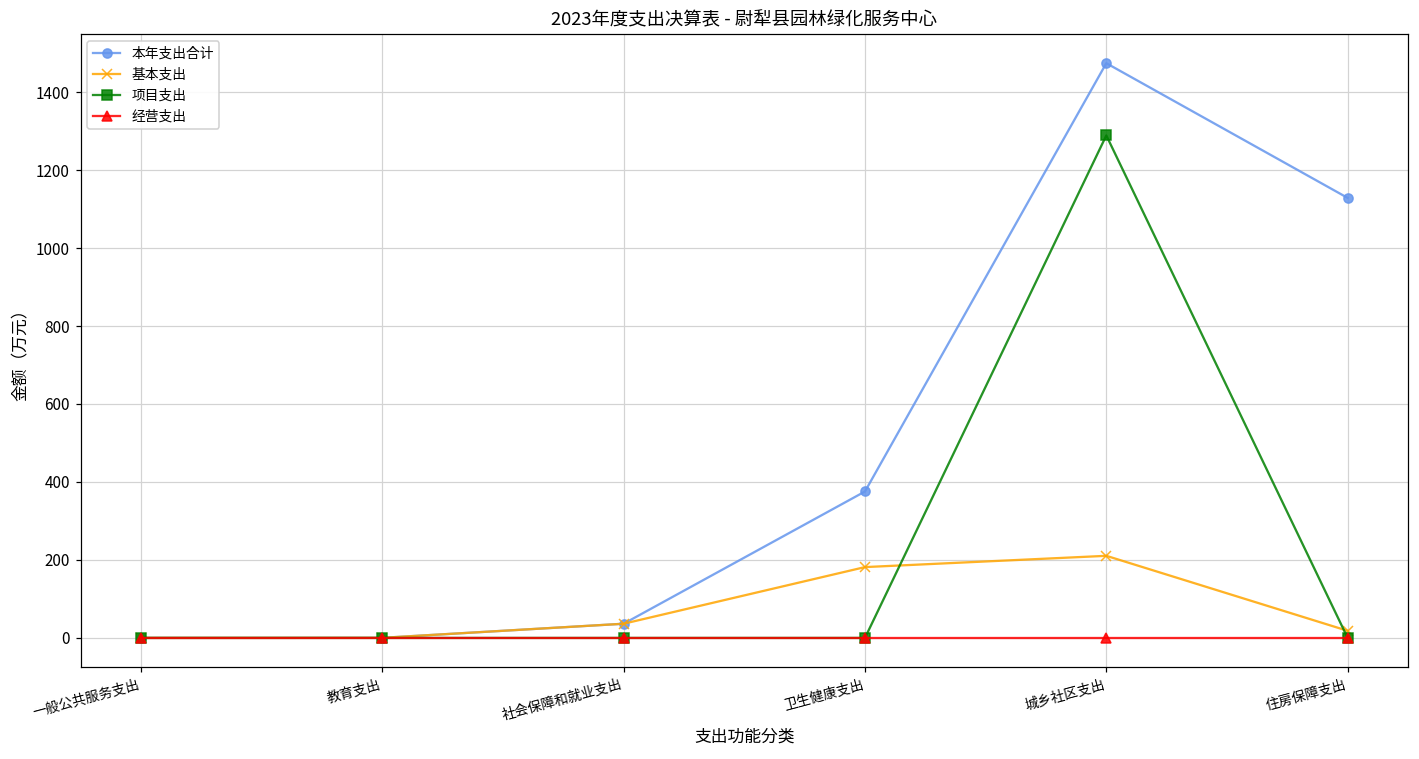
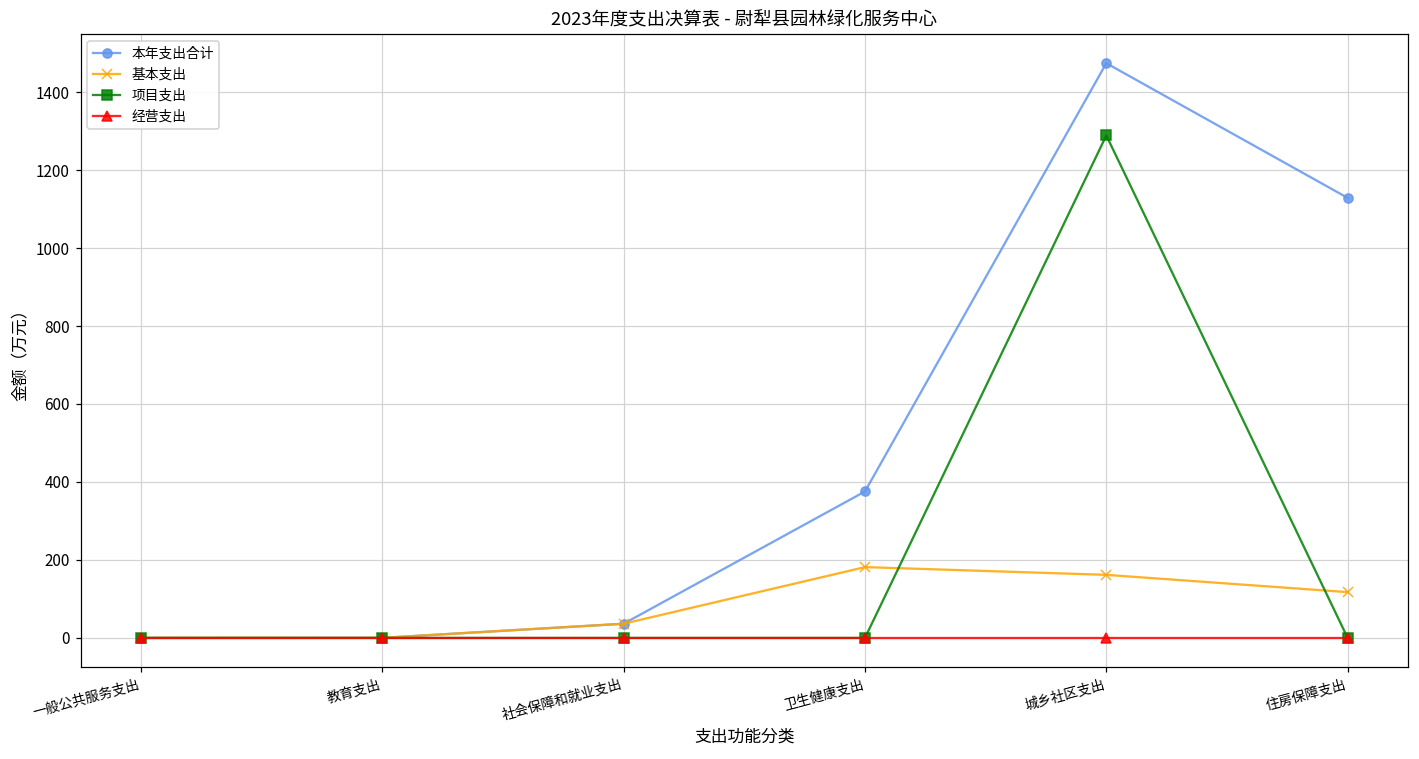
  {
    "本年支出合计": {
      "卫生健康支出": 380,
      "城乡社区支出": 1470,
      "住房保障支出": 1130
    },
    "基本支出": {
      "卫生健康支出": 180,
-     "城乡社区支出": 210,
-     "住房保障支出": 20
+     "城乡社区支出": 160,
+     "住房保障支出": 120
    },
    "项目支出": {
      "城乡社区支出": 1290
    },
    "经营支出": {
      "城乡社区支出": 0
    }
  }
